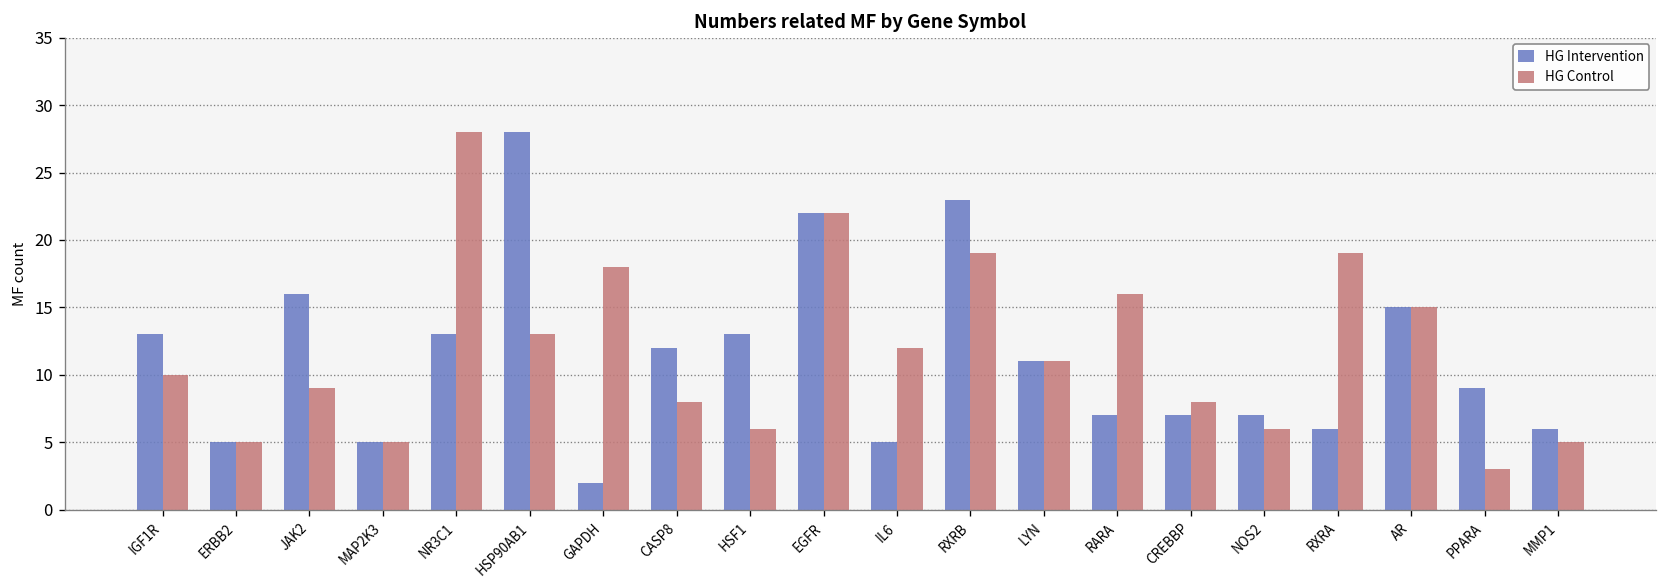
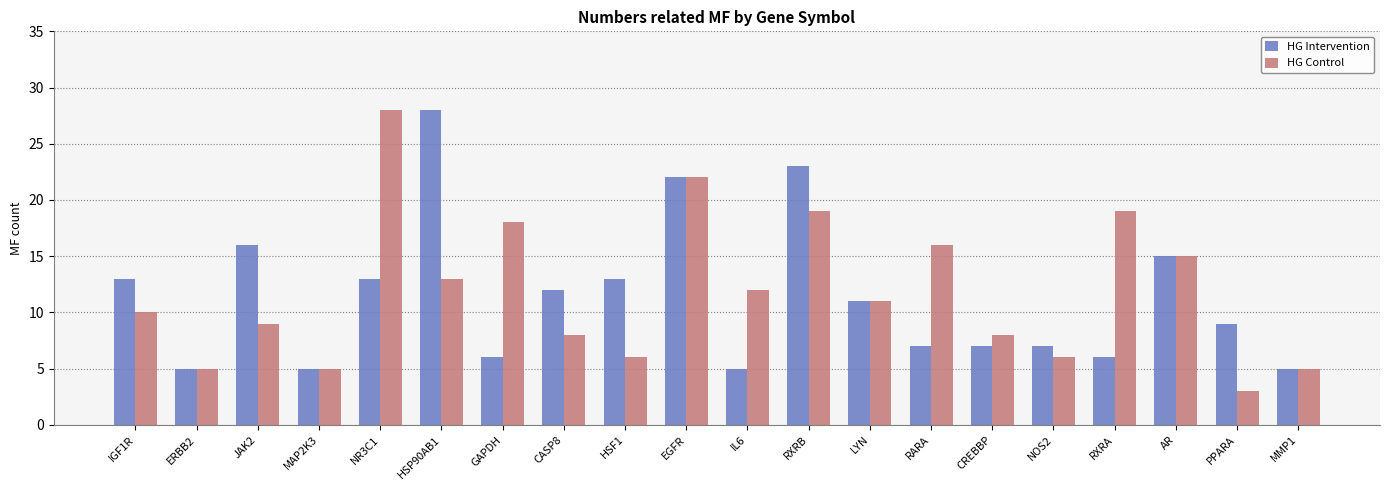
  {
    "HG Intervention": {
      "IGF1R": 13,
      "ERBB2": 5,
      "JAK2": 16,
      "MAP2K3": 5,
      "NR3C1": 13,
      "HSP90AB1": 28,
-     "GAPDH": 2,
+     "GAPDH": 6,
      "CASP8": 12,
      "HSF1": 13,
      "EGFR": 22,
      "IL6": 5,
      "RXRB": 23,
      "LYN": 11,
      "RARA": 7,
      "CREBBP": 7,
      "NOS2": 7,
      "RXRA": 6,
      "AR": 15,
      "PPARA": 9,
-     "MMP1": 6
+     "MMP1": 5
    },
    "HG Control": {
      "IGF1R": 10,
      "ERBB2": 5,
      "JAK2": 9,
      "MAP2K3": 5,
      "NR3C1": 28,
      "HSP90AB1": 13,
      "GAPDH": 18,
      "CASP8": 8,
      "HSF1": 6,
      "EGFR": 22,
      "IL6": 12,
      "RXRB": 19,
      "LYN": 11,
      "RARA": 16,
      "CREBBP": 8,
      "NOS2": 6,
      "RXRA": 19,
      "AR": 15,
      "PPARA": 3,
      "MMP1": 5
    }
  }
